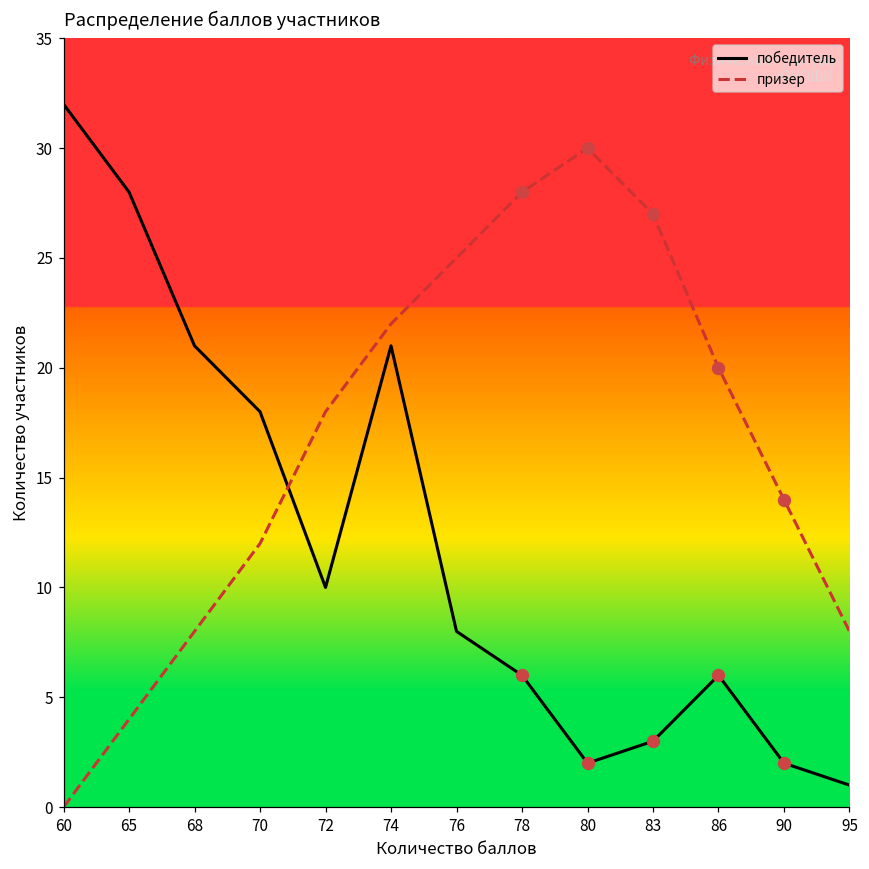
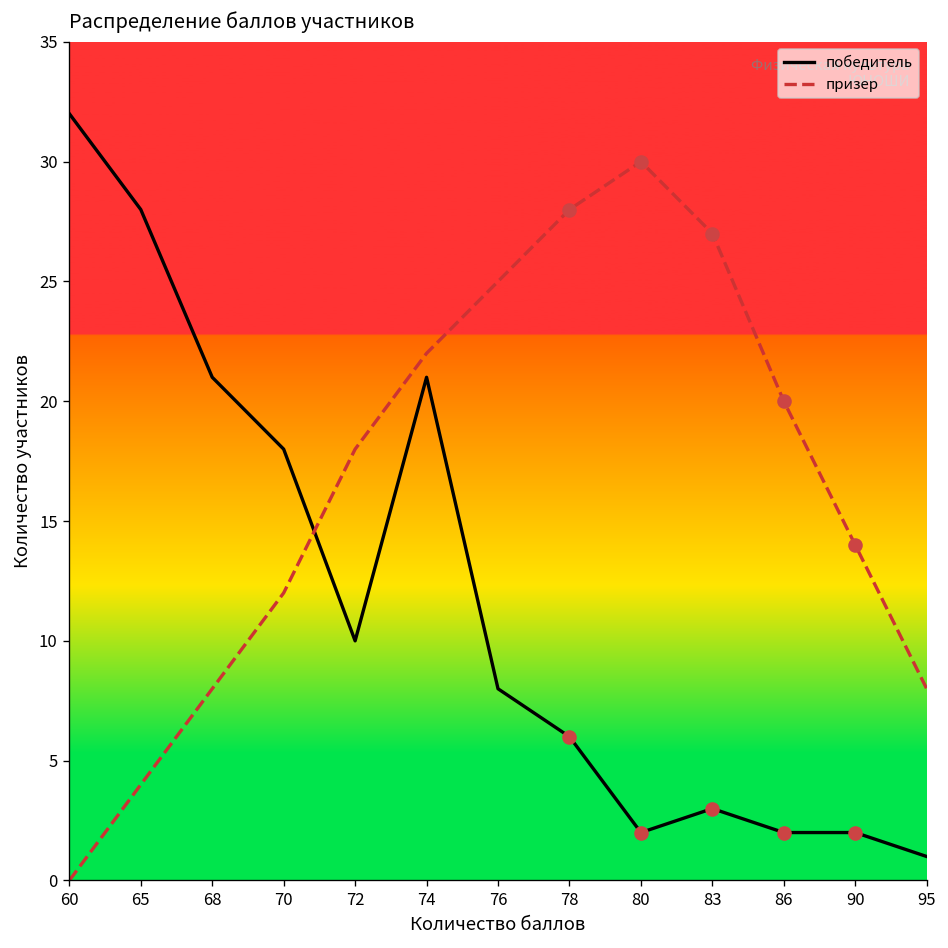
  {
    "победитель": {
      "60": 32,
      "65": 28,
      "68": 21,
      "70": 18,
      "72": 10,
      "74": 21,
      "76": 8,
-     "86": 6,
+     "86": 2,
      "95": 1
    }
  }
